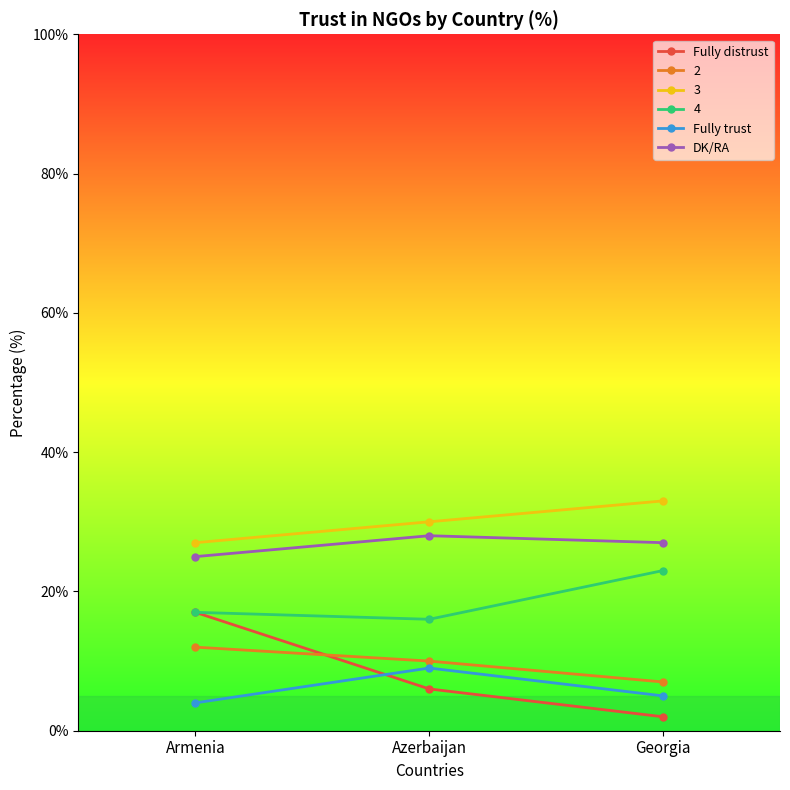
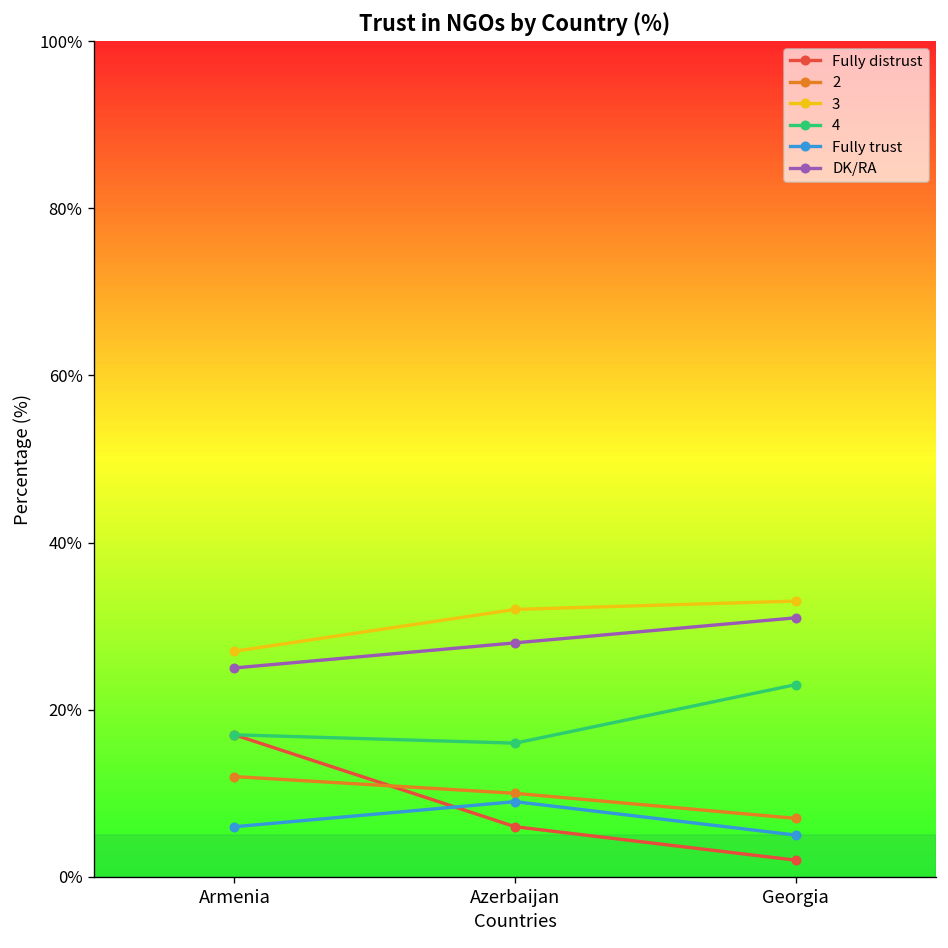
  {
    "3": {
      "Armenia": "27%",
-     "Azerbaijan": "30%",
+     "Azerbaijan": "32%",
      "Georgia": "33%"
    },
    "4": {
      "Azerbaijan": "16%",
      "Georgia": "23%"
    },
    "Fully trust": {
-     "Armenia": "4%",
+     "Armenia": "6%",
      "Azerbaijan": "9%",
      "Georgia": "5%"
    },
    "DK/RA": {
      "Armenia": "25%",
      "Azerbaijan": "28%",
-     "Georgia": "27%"
+     "Georgia": "31%"
    }
  }
